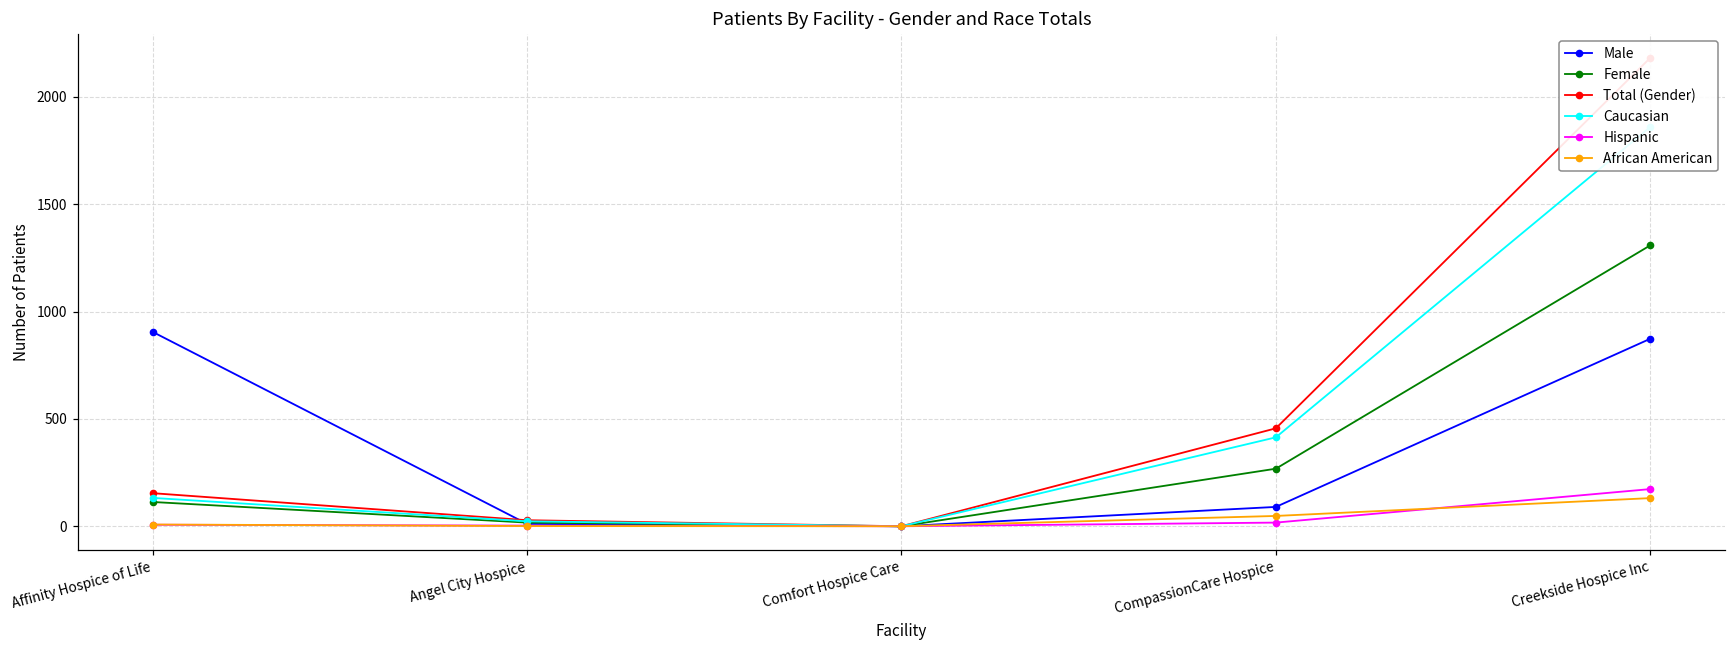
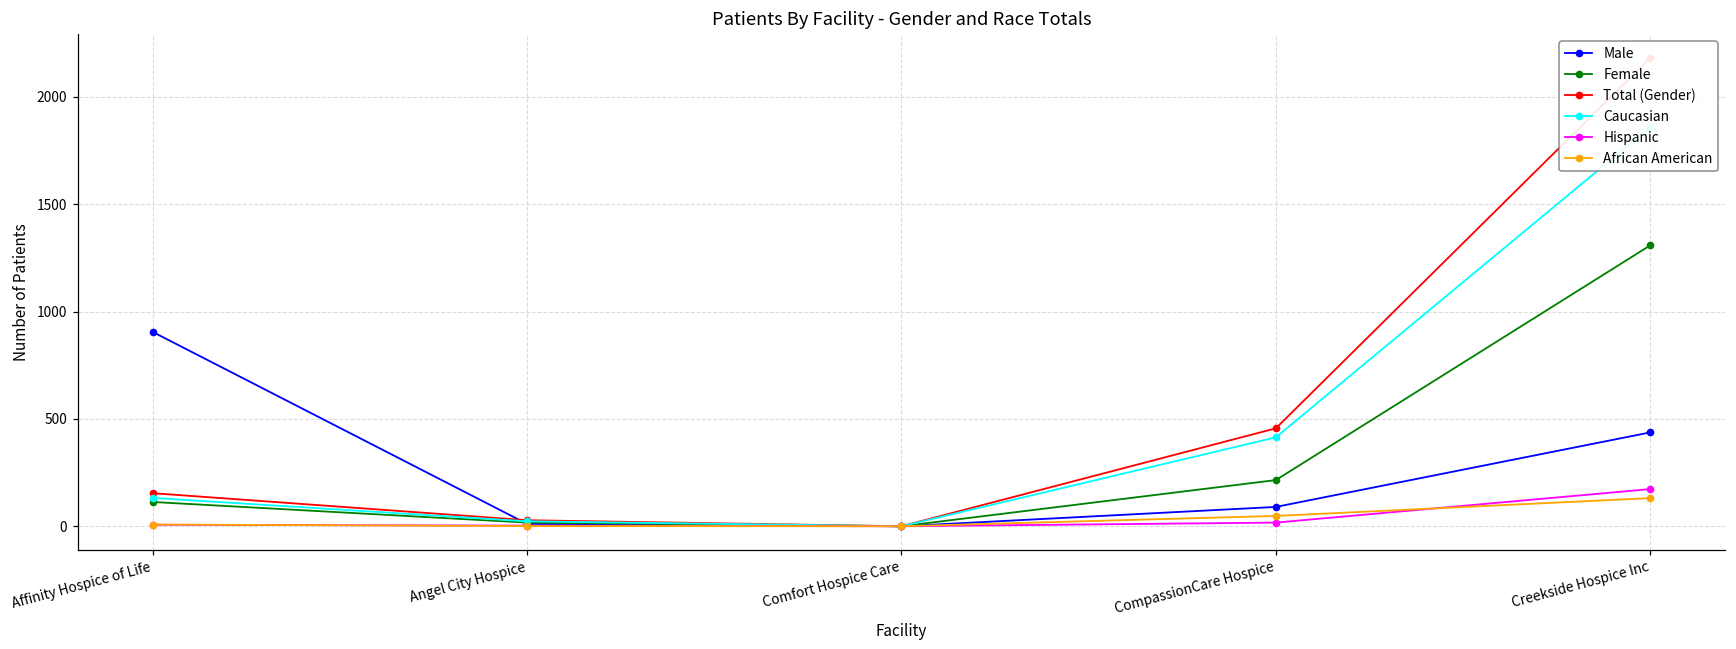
  {
    "Male": {
      "Affinity Hospice of Life": 910,
      "CompassionCare Hospice": 90,
-     "Creekside Hospice Inc": 870
+     "Creekside Hospice Inc": 440
    },
    "Female": {
      "Affinity Hospice of Life": 110,
-     "CompassionCare Hospice": 270,
+     "CompassionCare Hospice": 220,
      "Creekside Hospice Inc": 1310
    },
    "Total (Gender)": {
      "Affinity Hospice of Life": 150,
      "CompassionCare Hospice": 460
    },
    "Caucasian": {
      "Affinity Hospice of Life": 130,
      "CompassionCare Hospice": 410
    },
    "Hispanic": {
      "CompassionCare Hospice": 20,
      "Creekside Hospice Inc": 170
    },
    "African American": {
      "CompassionCare Hospice": 50,
      "Creekside Hospice Inc": 130
    }
  }
